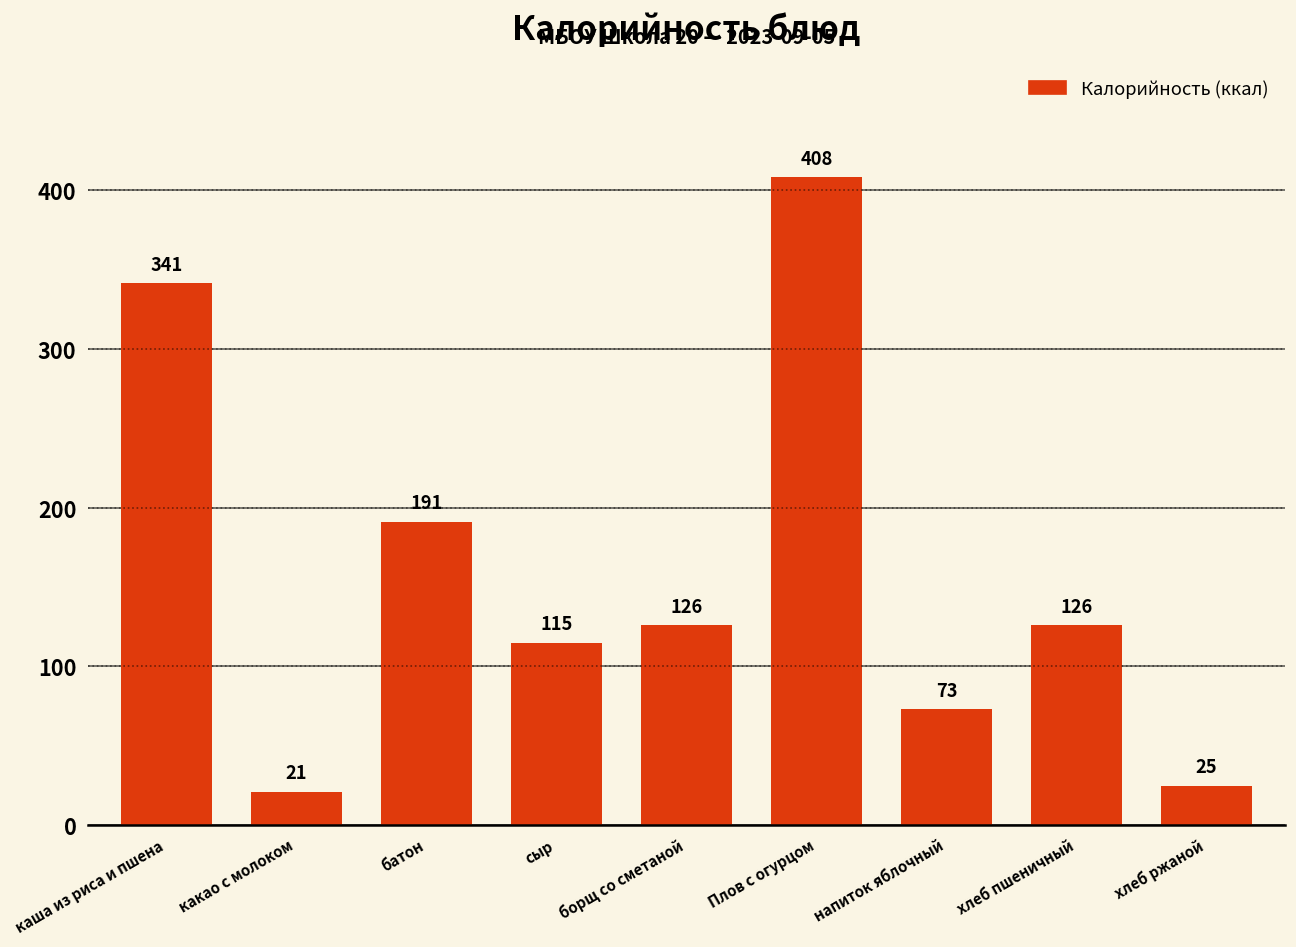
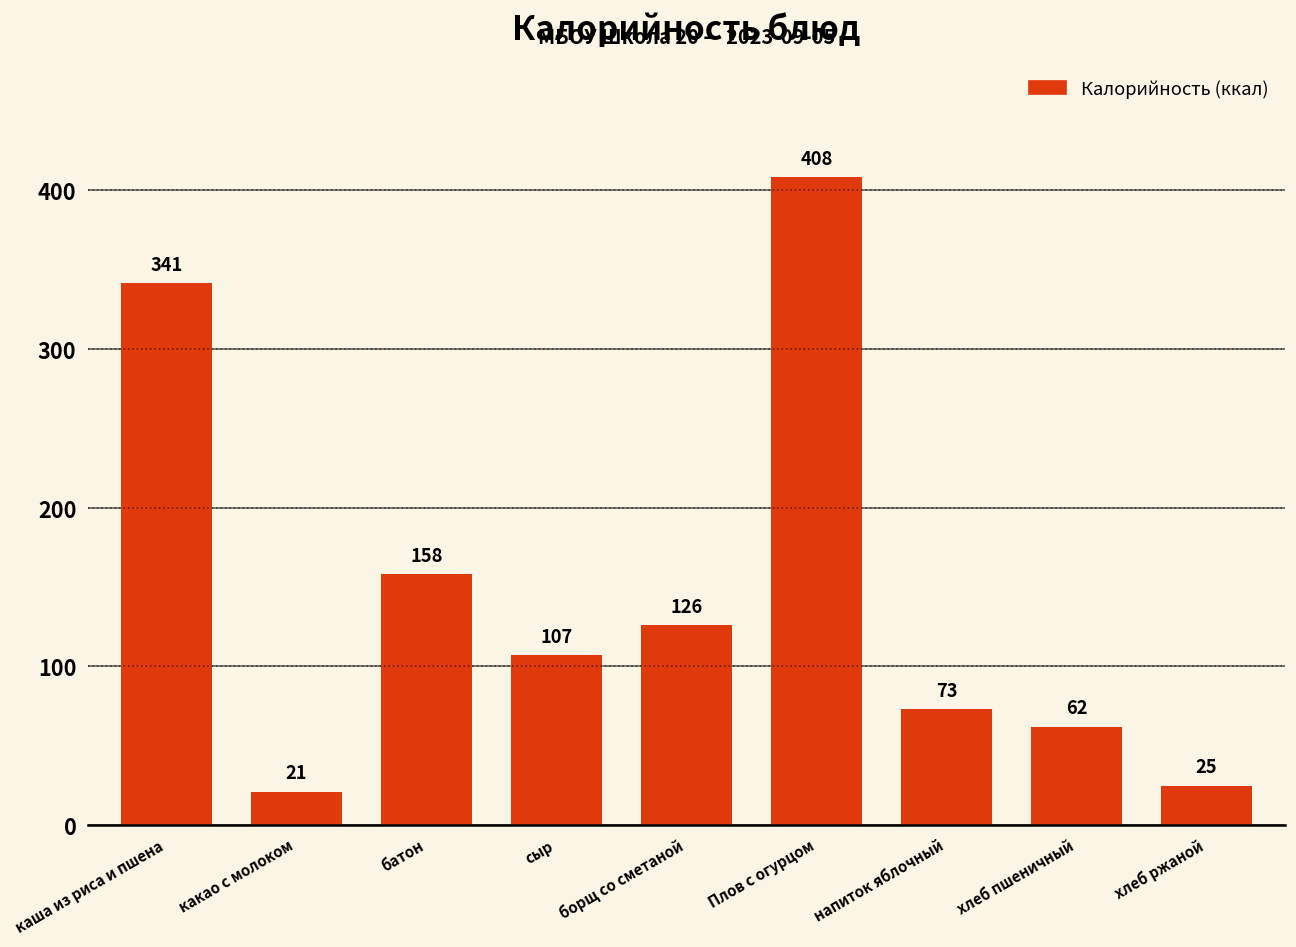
  {
    "каша из риса и пшена": 341,
    "какао с молоком": 21,
-   "батон": 191,
-   "сыр": 115,
+   "батон": 158,
+   "сыр": 107,
    "борщ со сметаной": 126,
    "Плов с огурцом": 408,
    "напиток яблочный": 73,
-   "хлеб пшеничный": 126,
+   "хлеб пшеничный": 62,
    "хлеб ржаной": 25
  }
